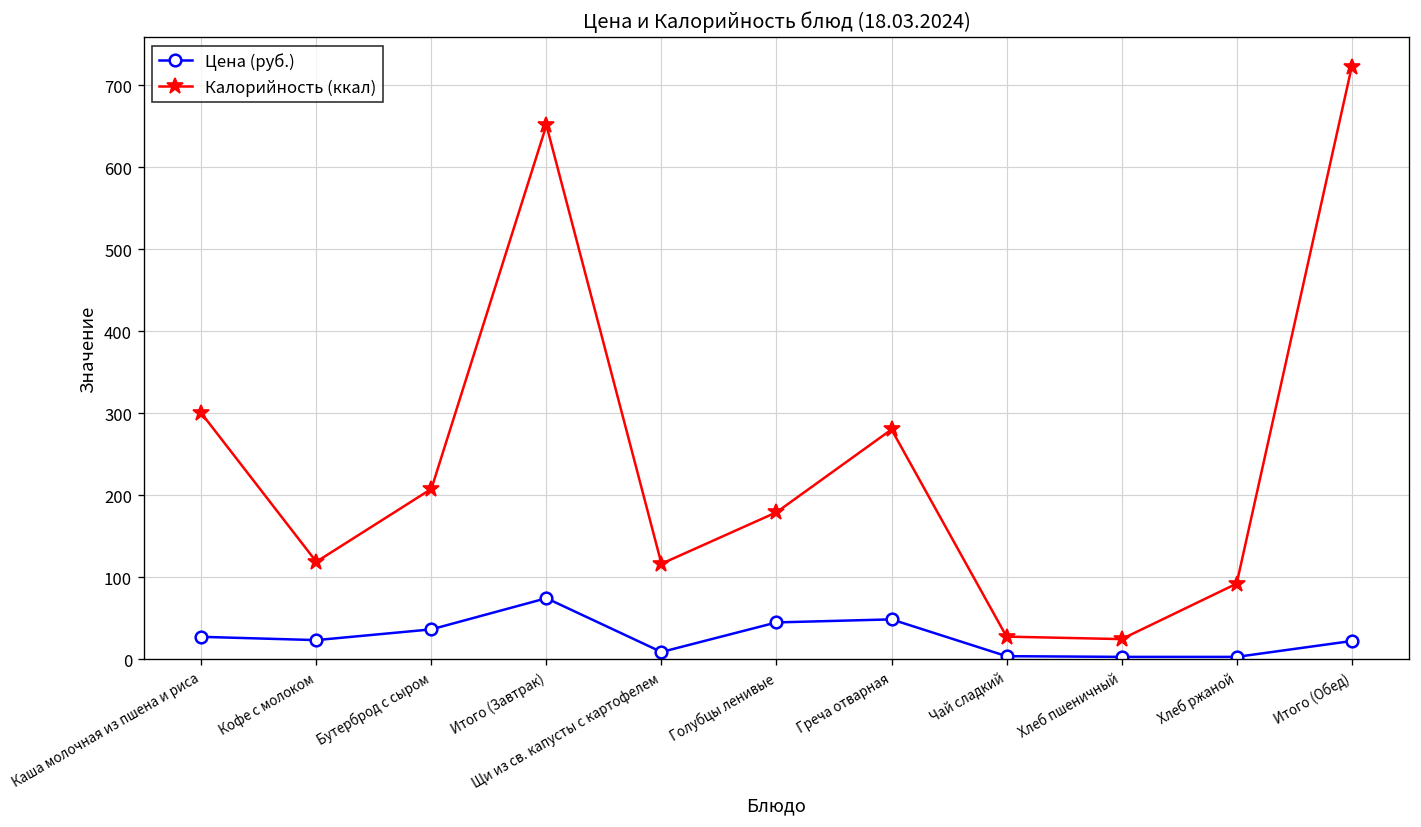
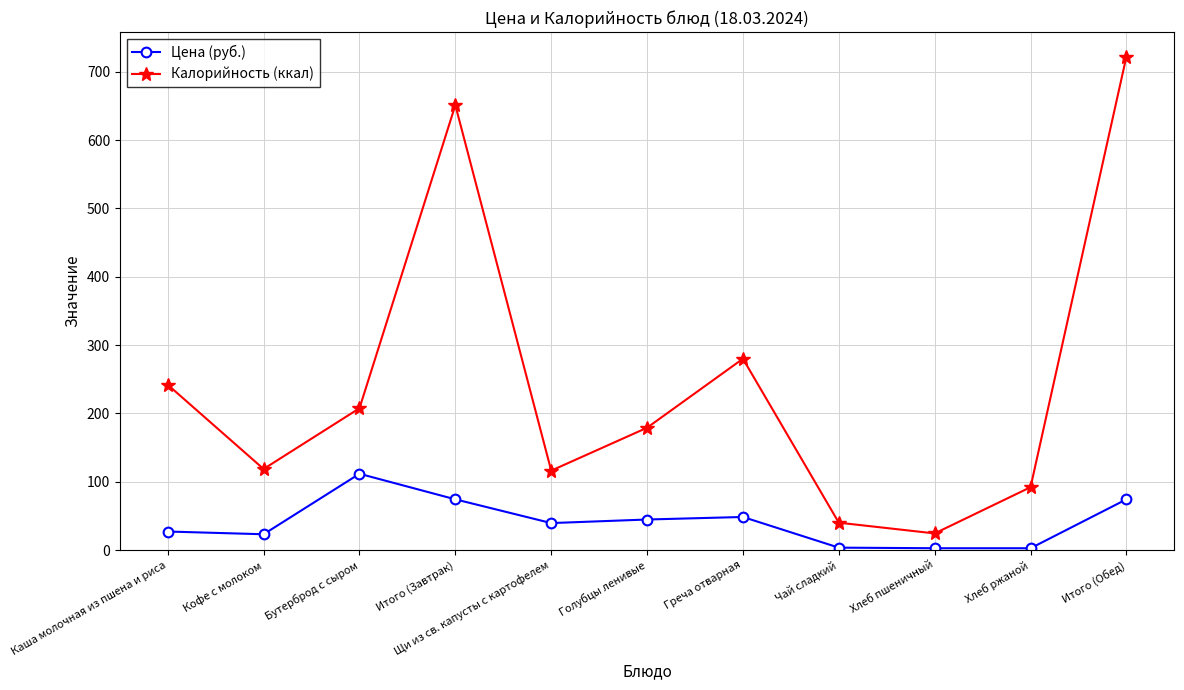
  {
    "Цена (руб.)": {
      "Каша молочная из пшена и риса": 30,
      "Кофе с молоком": 20,
-     "Бутерброд с сыром": 40,
+     "Бутерброд с сыром": 110,
      "Итого (Завтрак)": 70,
-     "Щи из св. капусты с картофелем": 10,
+     "Щи из св. капусты с картофелем": 40,
      "Голубцы ленивые": 40,
      "Греча отварная": 50,
      "Чай сладкий": 0,
      "Хлеб пшеничный": 0,
      "Хлеб ржаной": 0,
-     "Итого (Обед)": 20
+     "Итого (Обед)": 70
    },
    "Калорийность (ккал)": {
-     "Каша молочная из пшена и риса": 300,
+     "Каша молочная из пшена и риса": 240,
      "Кофе с молоком": 120,
      "Бутерброд с сыром": 210,
      "Итого (Завтрак)": 650,
      "Щи из св. капусты с картофелем": 120,
      "Голубцы ленивые": 180,
      "Греча отварная": 280,
-     "Чай сладкий": 30,
+     "Чай сладкий": 40,
      "Хлеб пшеничный": 20,
      "Хлеб ржаной": 90,
      "Итого (Обед)": 720
    }
  }
